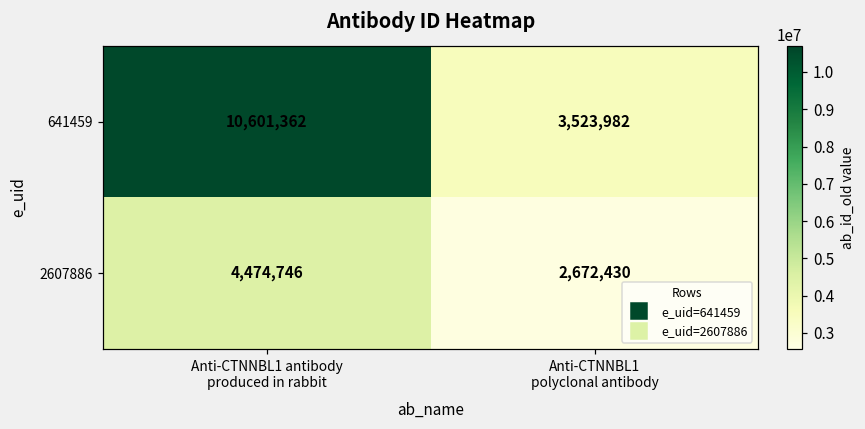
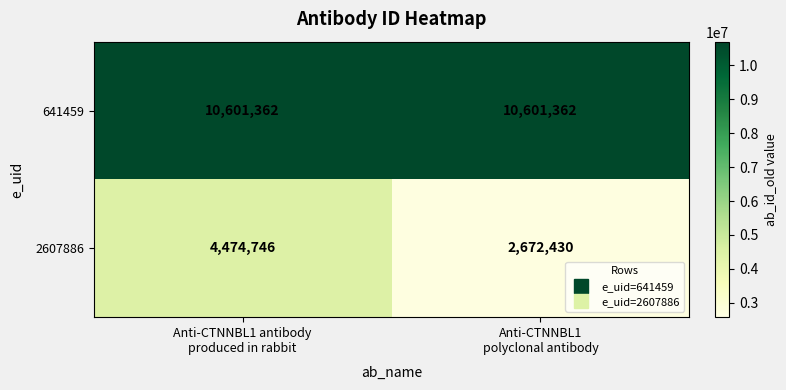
  {
    "641459": {
      "Anti-CTNNBL1 antibody produced in rabbit": "10,601,362",
-     "Anti-CTNNBL1 polyclonal antibody": "3,523,982"
+     "Anti-CTNNBL1 polyclonal antibody": "10,601,362"
    },
    "2607886": {
      "Anti-CTNNBL1 antibody produced in rabbit": "4,474,746",
      "Anti-CTNNBL1 polyclonal antibody": "2,672,430"
    }
  }
